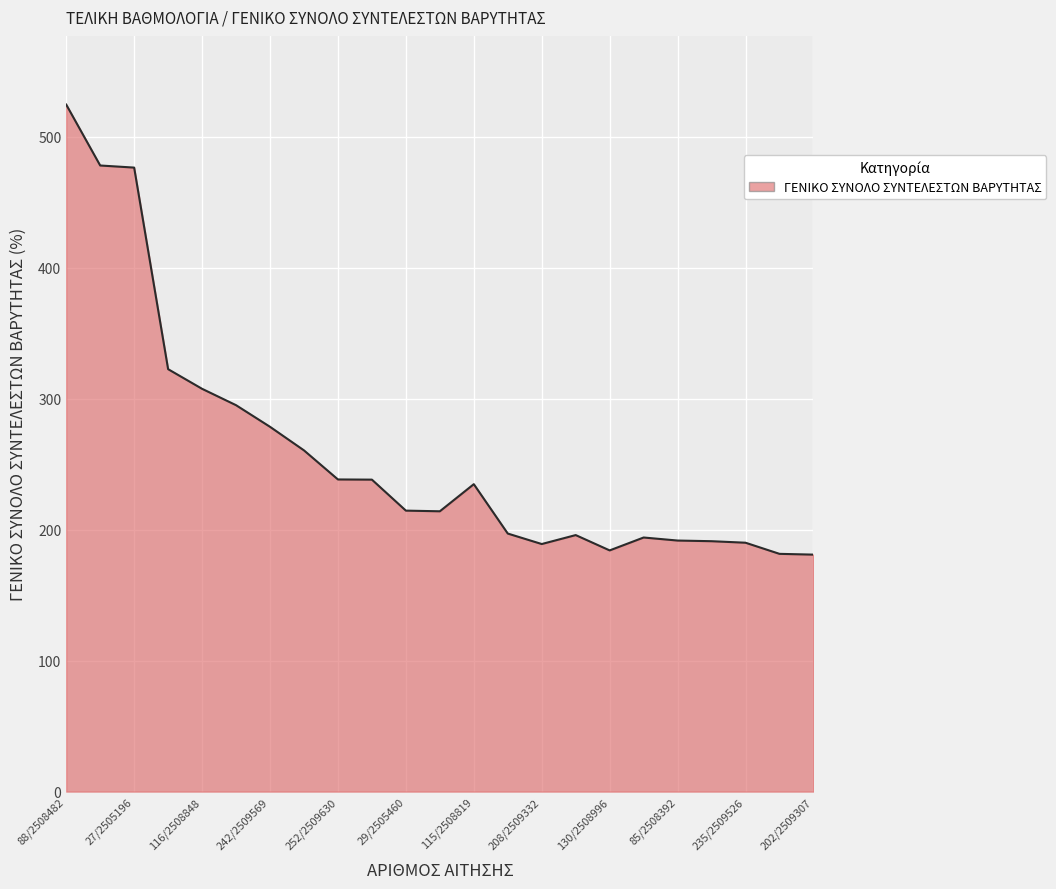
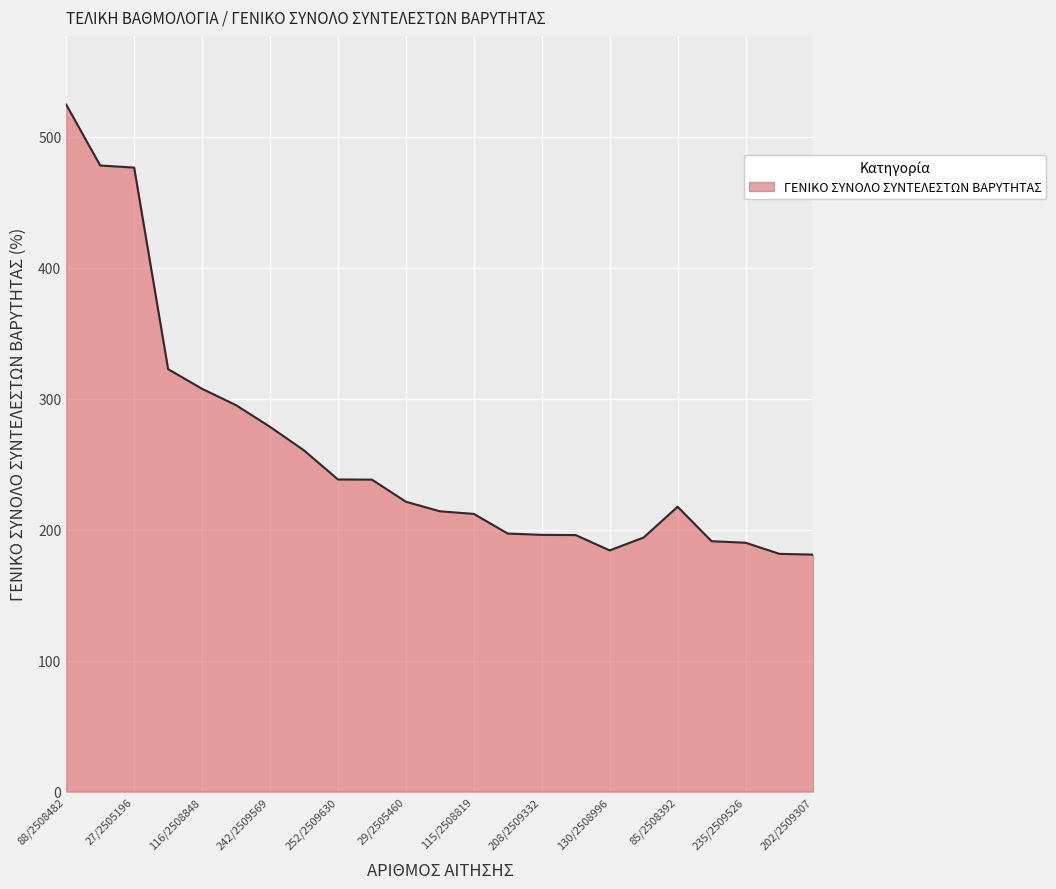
  {
    "88/2508482": 525,
    "27/2505196": 476,
    "116/2508848": 308,
    "242/2509569": 279,
    "252/2509630": 238,
-   "29/2505460": 215,
-   "115/2508819": 235,
-   "208/2509332": 189,
+   "29/2505460": 221,
+   "115/2508819": 212,
+   "208/2509332": 196,
    "130/2508996": 184,
-   "85/2508392": 192,
+   "85/2508392": 217,
    "235/2509526": 190,
    "202/2509307": 181
  }
